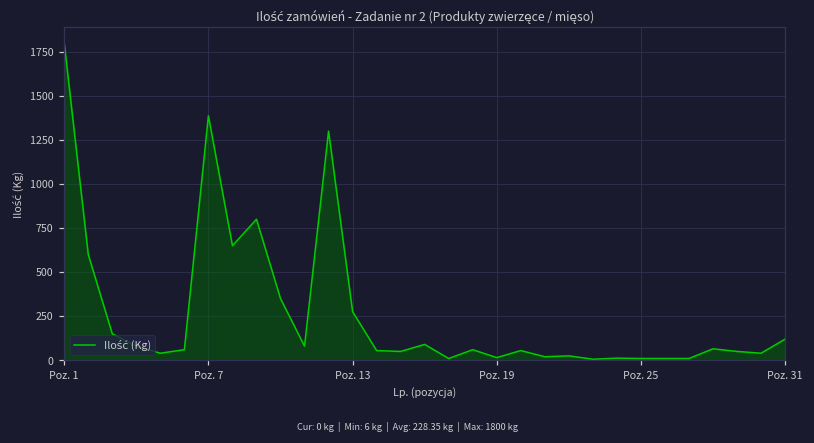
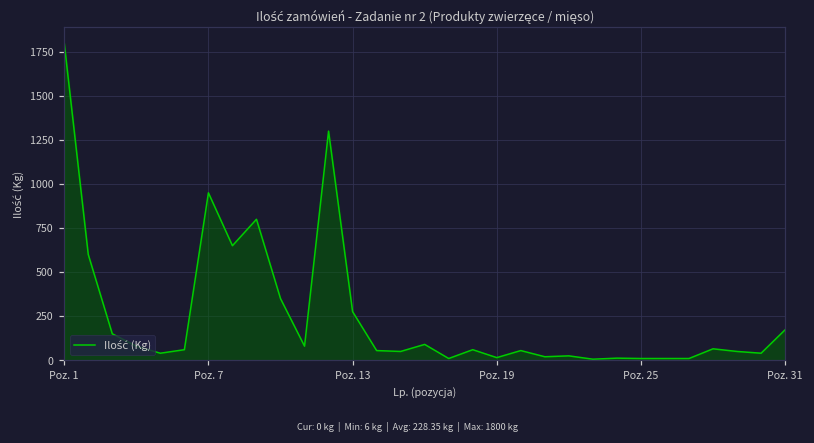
  {
    "Poz. 1": 1800,
-   "Poz. 7": 1390,
+   "Poz. 7": 950,
    "Poz. 13": 280,
    "Poz. 19": 20,
    "Poz. 25": 10,
-   "Poz. 31": 120
+   "Poz. 31": 170
  }
